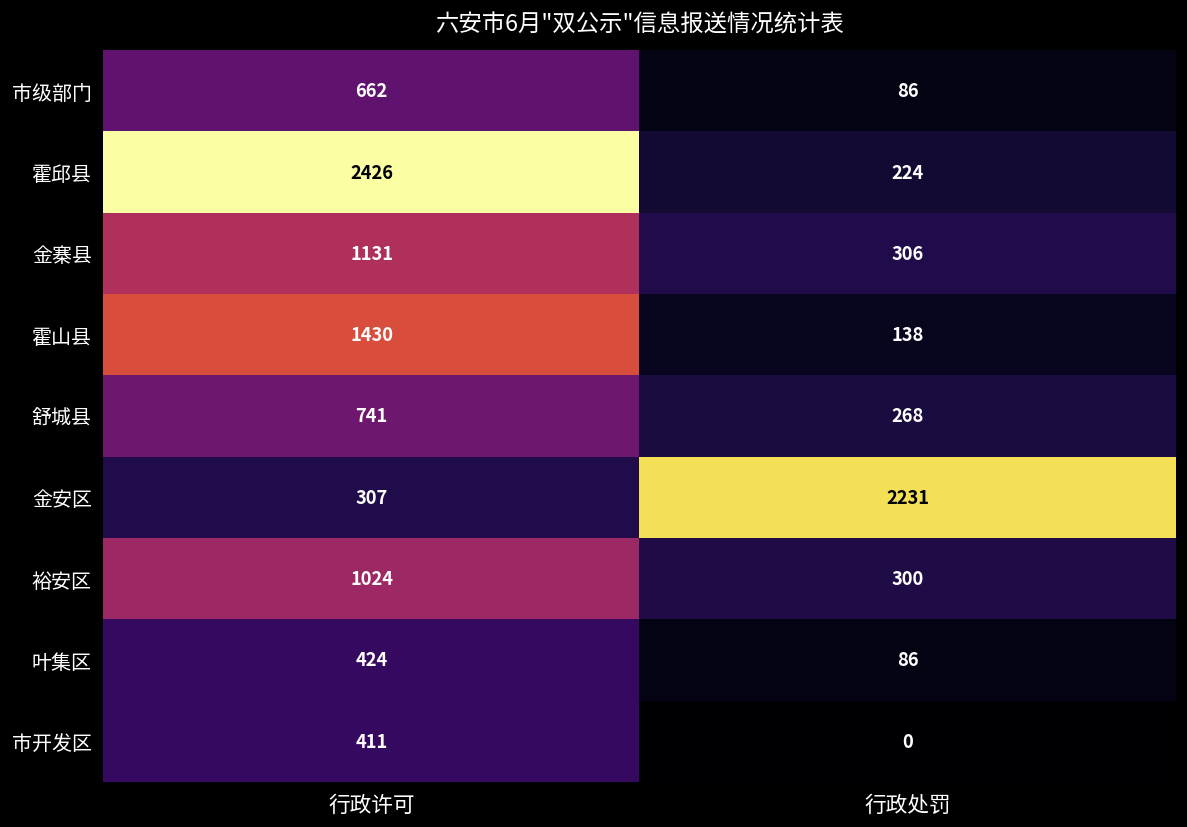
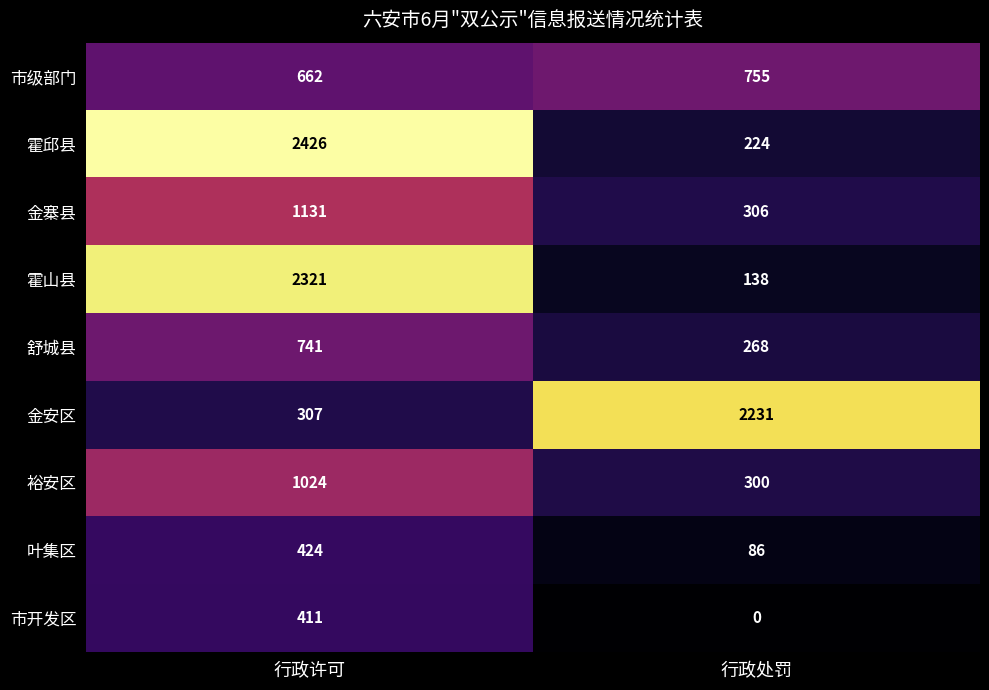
  {
    "市级部门": {
      "行政许可": 662,
-     "行政处罚": 86
+     "行政处罚": 755
    },
    "霍邱县": {
      "行政许可": 2426,
      "行政处罚": 224
    },
    "金寨县": {
      "行政许可": 1131,
      "行政处罚": 306
    },
    "霍山县": {
-     "行政许可": 1430,
+     "行政许可": 2321,
      "行政处罚": 138
    },
    "舒城县": {
      "行政许可": 741,
      "行政处罚": 268
    },
    "金安区": {
      "行政许可": 307,
      "行政处罚": 2231
    },
    "裕安区": {
      "行政许可": 1024,
      "行政处罚": 300
    },
    "叶集区": {
      "行政许可": 424,
      "行政处罚": 86
    },
    "市开发区": {
      "行政许可": 411,
      "行政处罚": 0
    }
  }
